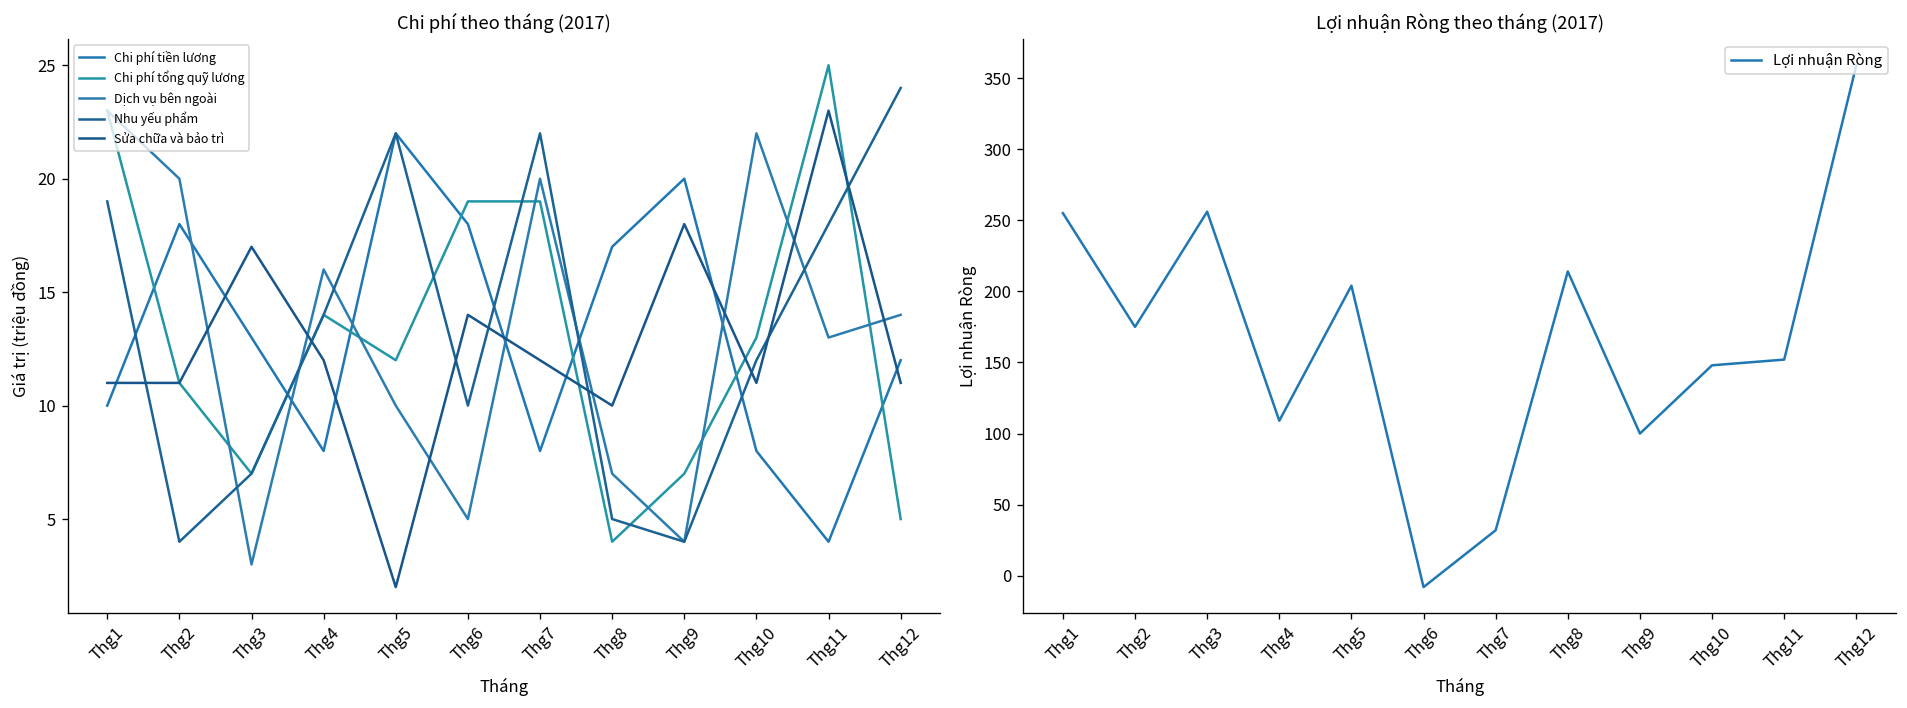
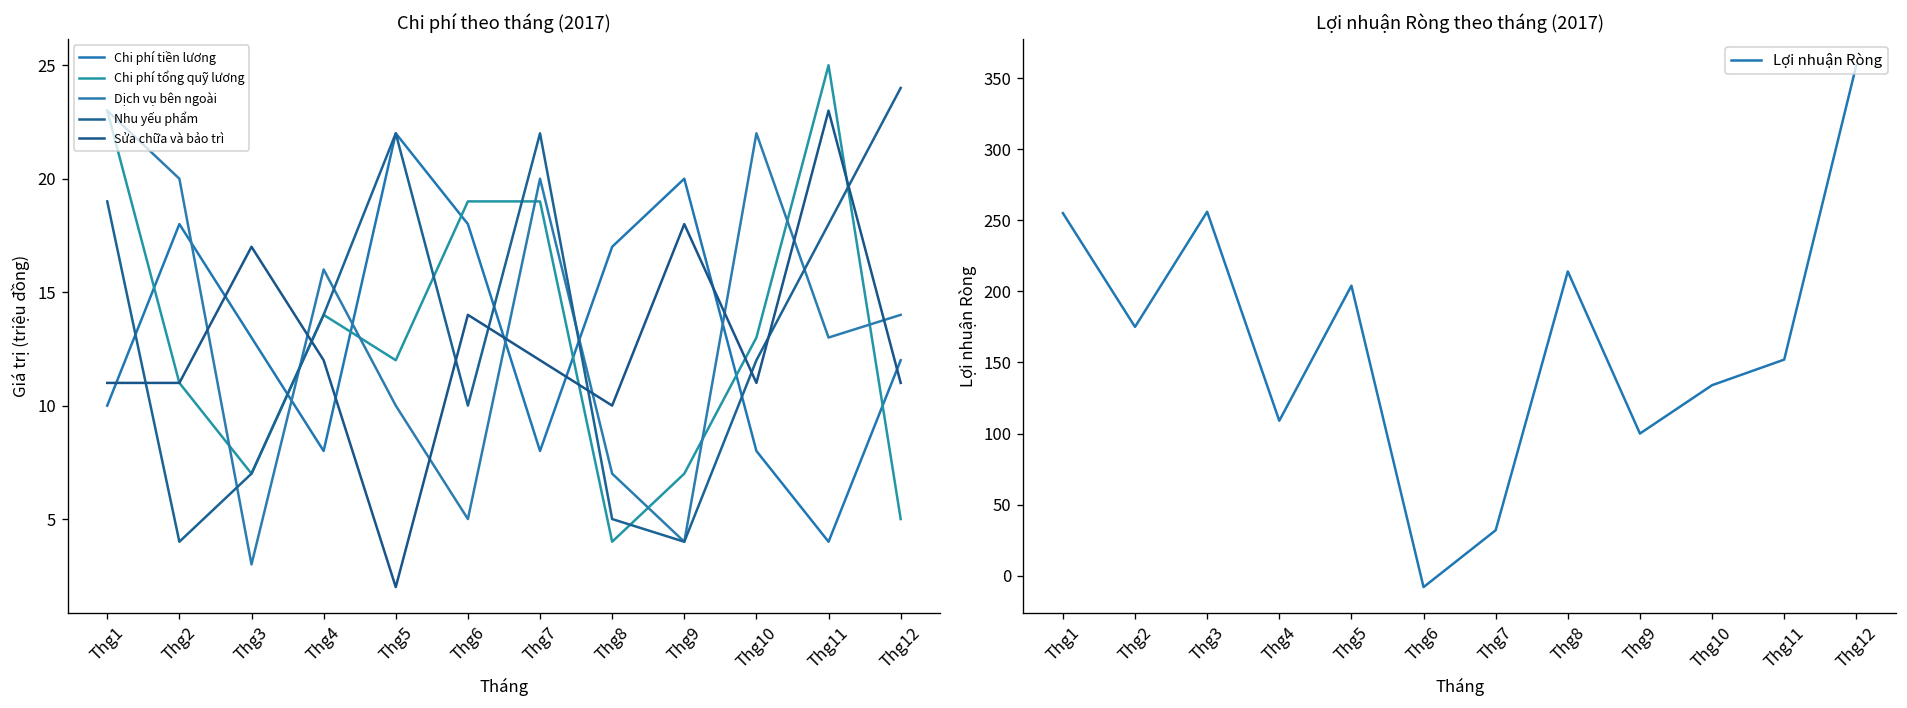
  {
    "Lợi nhuận Ròng theo tháng (2017)": {
      "Thg1": 255,
      "Thg2": 175,
      "Thg3": 256,
      "Thg4": 109,
      "Thg5": 204,
      "Thg6": -8,
      "Thg7": 32,
      "Thg8": 214,
      "Thg9": 100,
-     "Thg10": 148,
+     "Thg10": 134,
      "Thg11": 152
    }
  }
